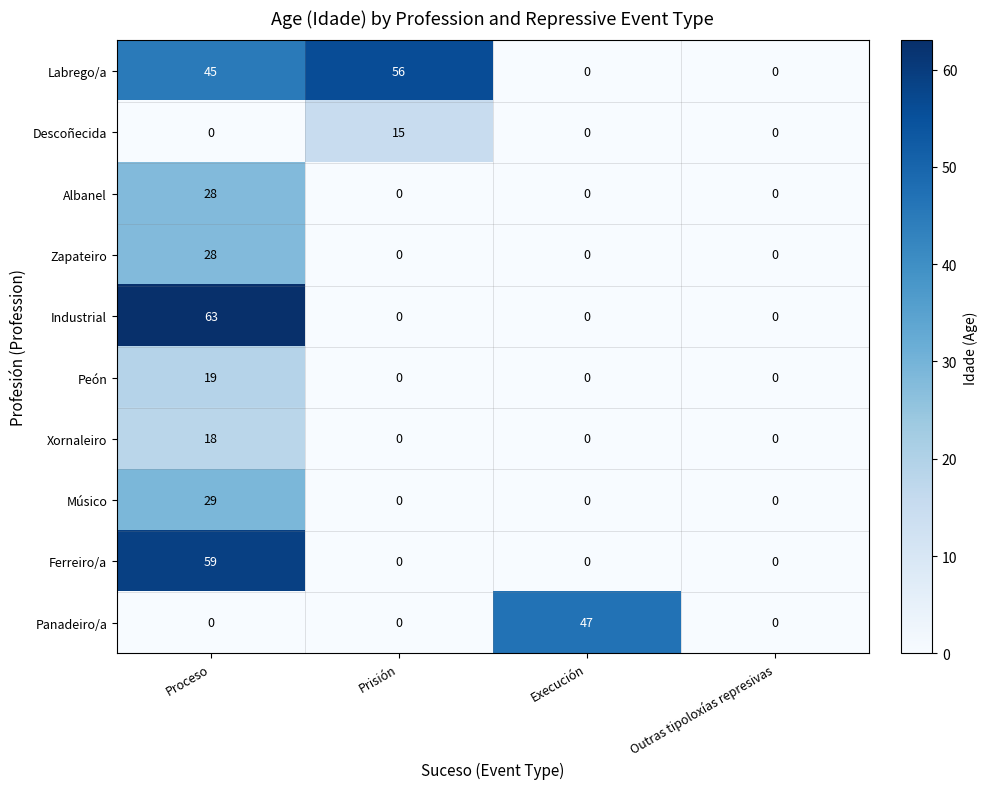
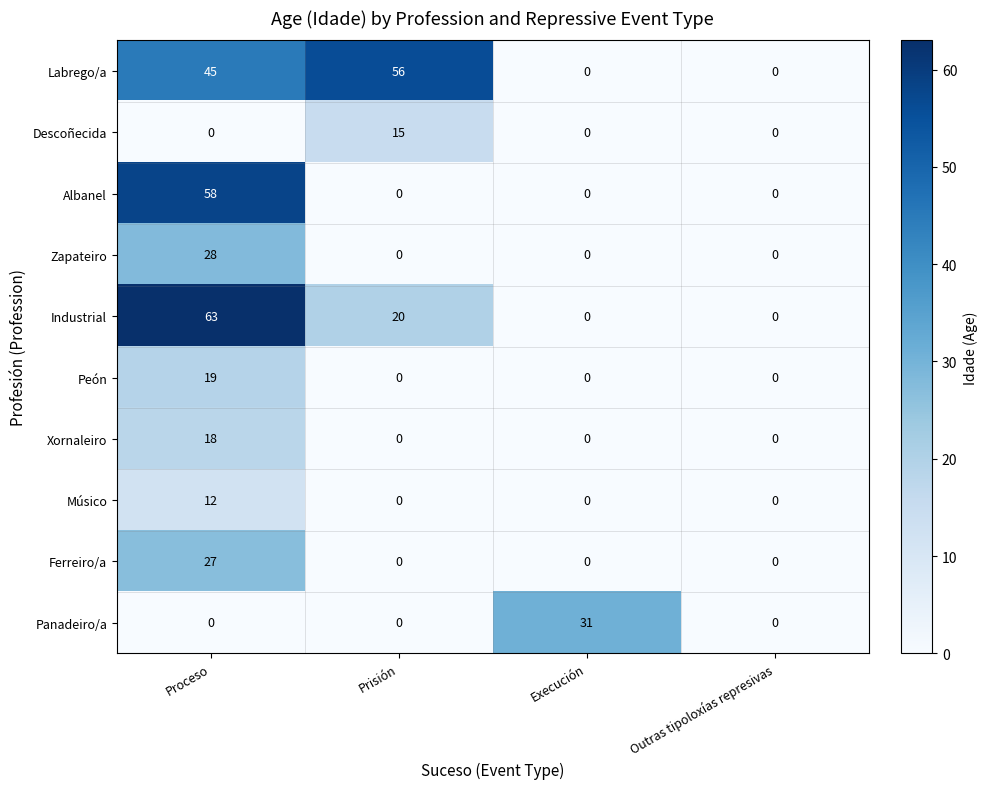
  {
    "Labrego/a": {
      "Proceso": 45,
      "Prisión": 56,
      "Execución": 0,
      "Outras tipoloxías represivas": 0
    },
    "Descoñecida": {
      "Proceso": 0,
      "Prisión": 15,
      "Execución": 0,
      "Outras tipoloxías represivas": 0
    },
    "Albanel": {
-     "Proceso": 28,
+     "Proceso": 58,
      "Prisión": 0,
      "Execución": 0,
      "Outras tipoloxías represivas": 0
    },
    "Zapateiro": {
      "Proceso": 28,
      "Prisión": 0,
      "Execución": 0,
      "Outras tipoloxías represivas": 0
    },
    "Industrial": {
      "Proceso": 63,
-     "Prisión": 0,
+     "Prisión": 20,
      "Execución": 0,
      "Outras tipoloxías represivas": 0
    },
    "Peón": {
      "Proceso": 19,
      "Prisión": 0,
      "Execución": 0,
      "Outras tipoloxías represivas": 0
    },
    "Xornaleiro": {
      "Proceso": 18,
      "Prisión": 0,
      "Execución": 0,
      "Outras tipoloxías represivas": 0
    },
    "Músico": {
-     "Proceso": 29,
+     "Proceso": 12,
      "Prisión": 0,
      "Execución": 0,
      "Outras tipoloxías represivas": 0
    },
    "Ferreiro/a": {
-     "Proceso": 59,
+     "Proceso": 27,
      "Prisión": 0,
      "Execución": 0,
      "Outras tipoloxías represivas": 0
    },
    "Panadeiro/a": {
      "Proceso": 0,
      "Prisión": 0,
-     "Execución": 47,
+     "Execución": 31,
      "Outras tipoloxías represivas": 0
    }
  }
